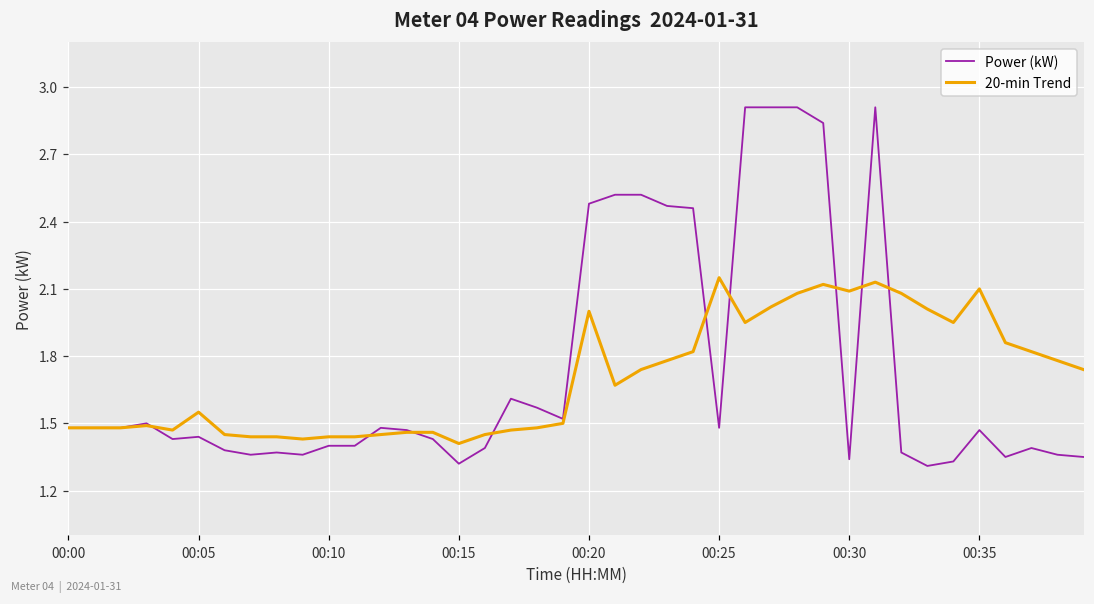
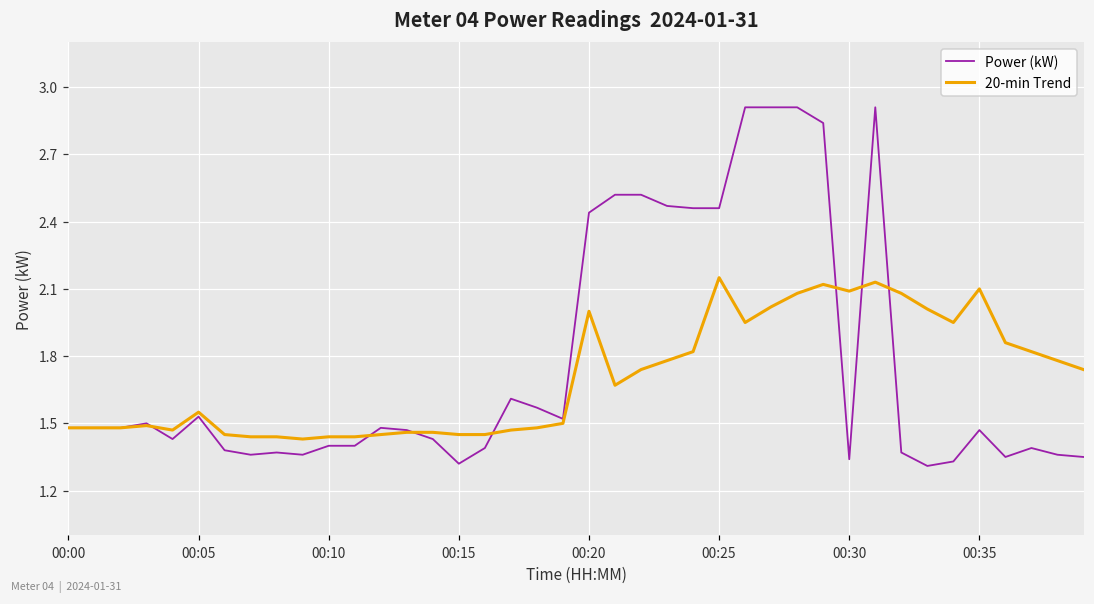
  {
    "Power (kW)": {
-     "00:05": 1.44,
+     "00:05": 1.53,
      "00:10": 1.40,
      "00:15": 1.32,
-     "00:20": 2.48,
-     "00:25": 1.48,
+     "00:20": 2.44,
+     "00:25": 2.46,
      "00:30": 1.34,
      "00:35": 1.47
    },
    "20-min Trend": {
      "00:05": 1.55,
      "00:10": 1.44,
-     "00:15": 1.41,
+     "00:15": 1.45,
      "00:20": 2.00,
      "00:25": 2.15,
      "00:30": 2.09,
      "00:35": 2.10
    }
  }
